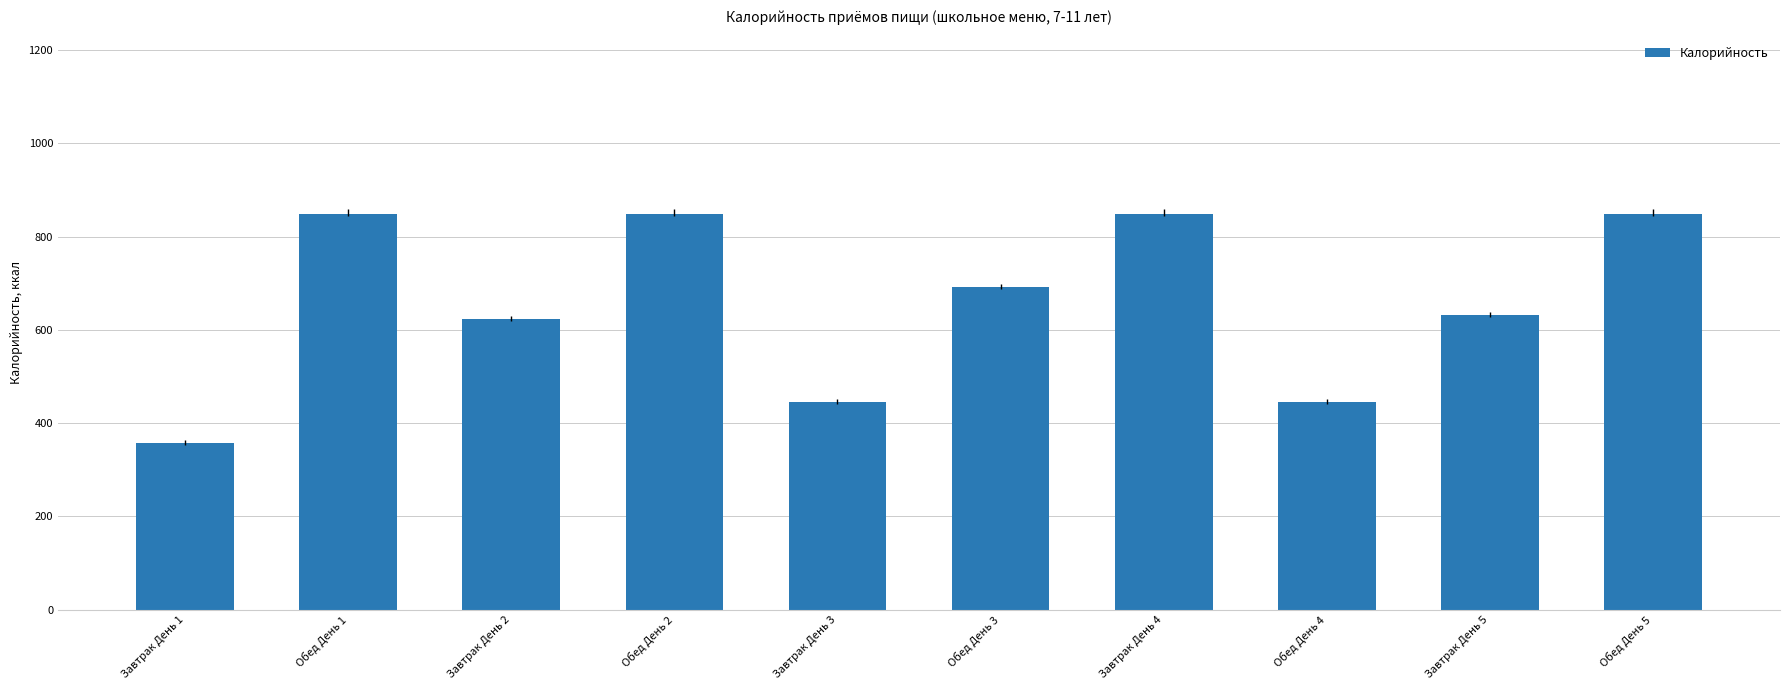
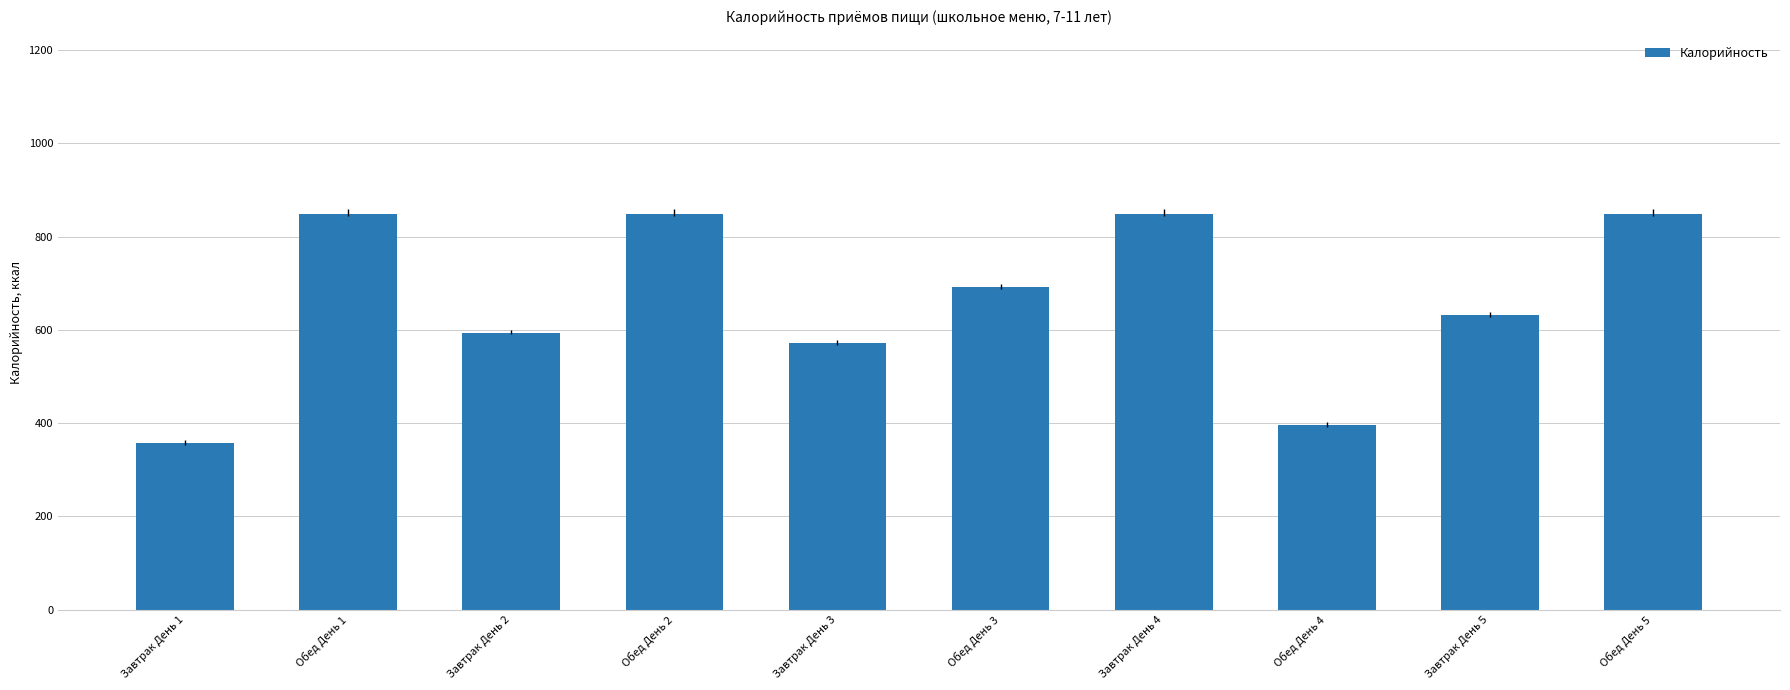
  {
    "Завтрак День 1": 360,
    "Обед День 1": 850,
-   "Завтрак День 2": 620,
+   "Завтрак День 2": 590,
    "Обед День 2": 850,
-   "Завтрак День 3": 450,
+   "Завтрак День 3": 570,
    "Обед День 3": 690,
    "Завтрак День 4": 850,
-   "Обед День 4": 450,
+   "Обед День 4": 400,
    "Завтрак День 5": 630,
    "Обед День 5": 850
  }
